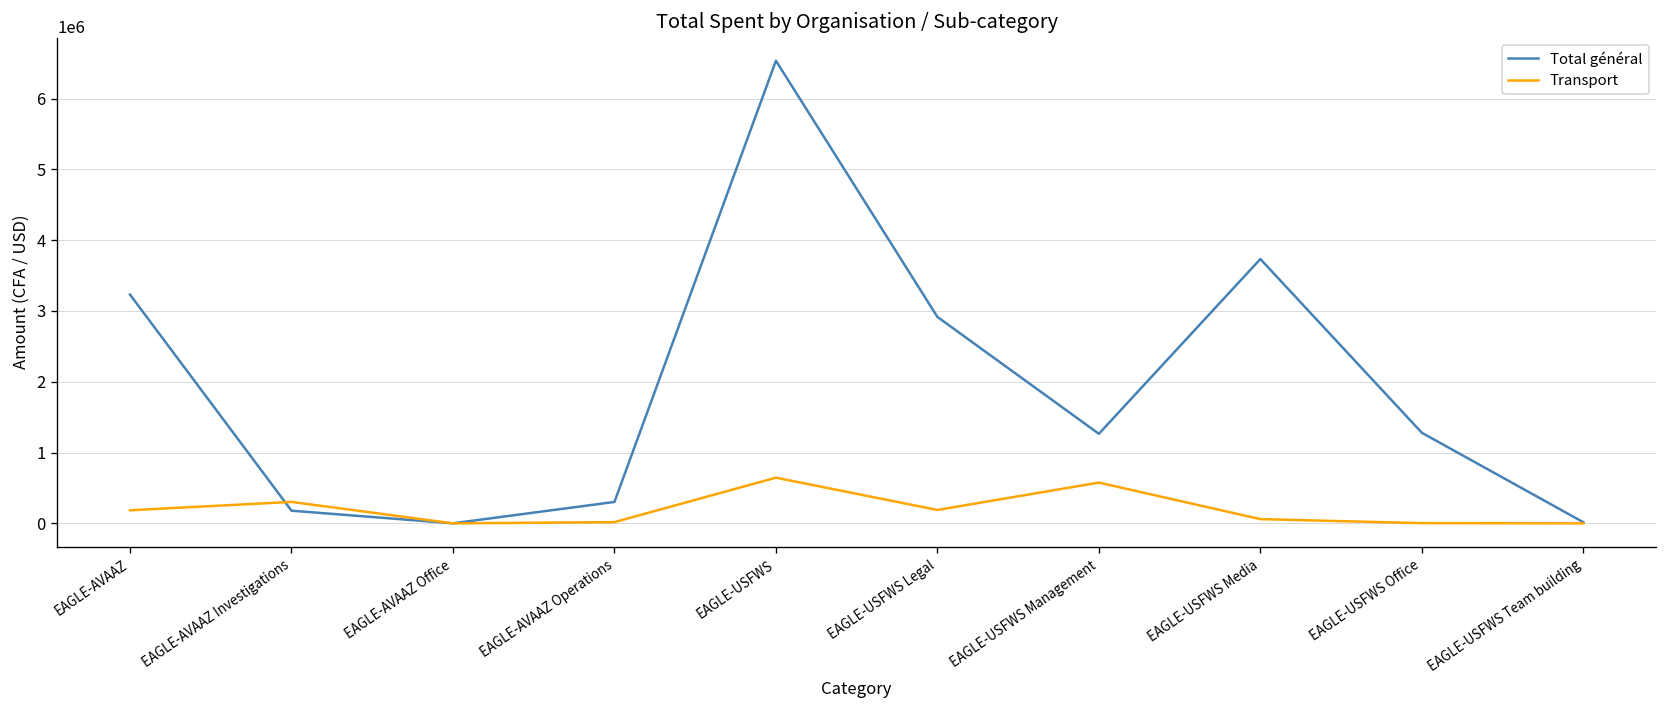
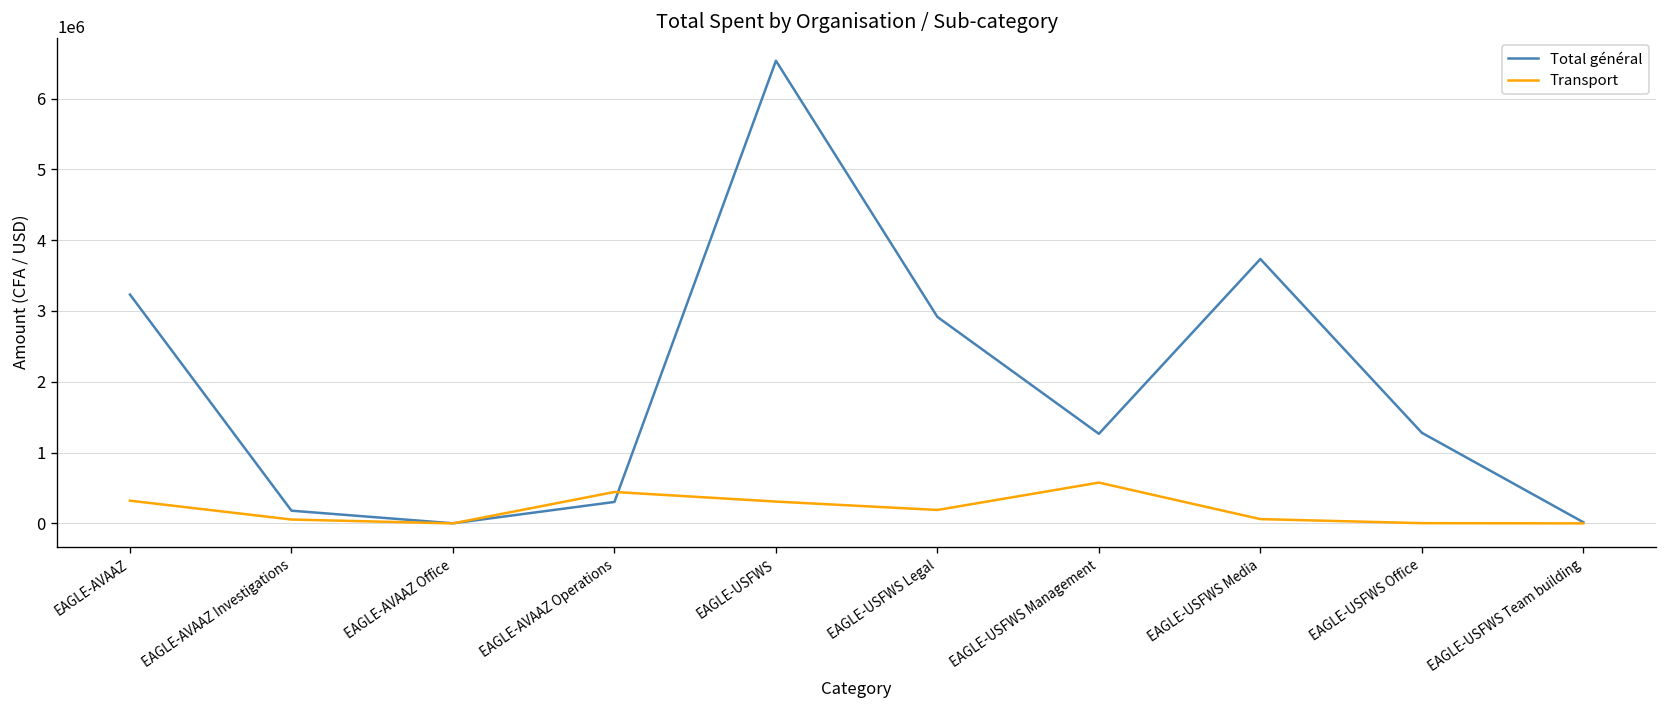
  {
    "Total général": {
      "EAGLE-AVAAZ": 3200000,
      "EAGLE-AVAAZ Investigations": 200000,
      "EAGLE-AVAAZ Operations": 300000,
      "EAGLE-USFWS": 6500000,
      "EAGLE-USFWS Legal": 2900000,
      "EAGLE-USFWS Management": 1300000,
      "EAGLE-USFWS Media": 3700000,
      "EAGLE-USFWS Office": 1300000
    },
    "Transport": {
-     "EAGLE-AVAAZ": 200000,
-     "EAGLE-AVAAZ Investigations": 300000,
-     "EAGLE-AVAAZ Operations": 0,
-     "EAGLE-USFWS": 600000,
+     "EAGLE-AVAAZ": 300000,
+     "EAGLE-AVAAZ Investigations": 100000,
+     "EAGLE-AVAAZ Operations": 400000,
+     "EAGLE-USFWS": 300000,
      "EAGLE-USFWS Legal": 200000,
      "EAGLE-USFWS Management": 600000,
      "EAGLE-USFWS Media": 100000,
      "EAGLE-USFWS Office": 0
    }
  }
